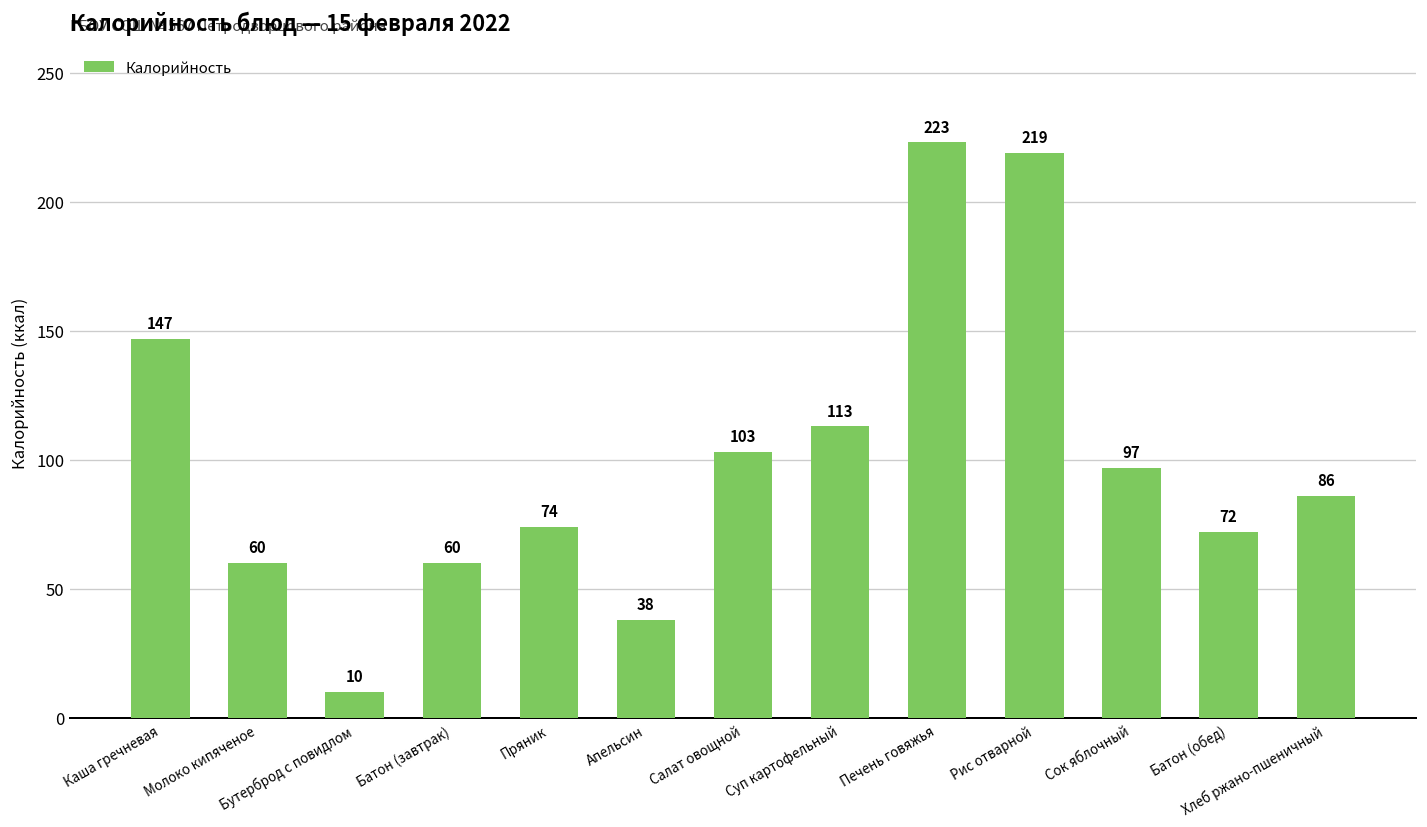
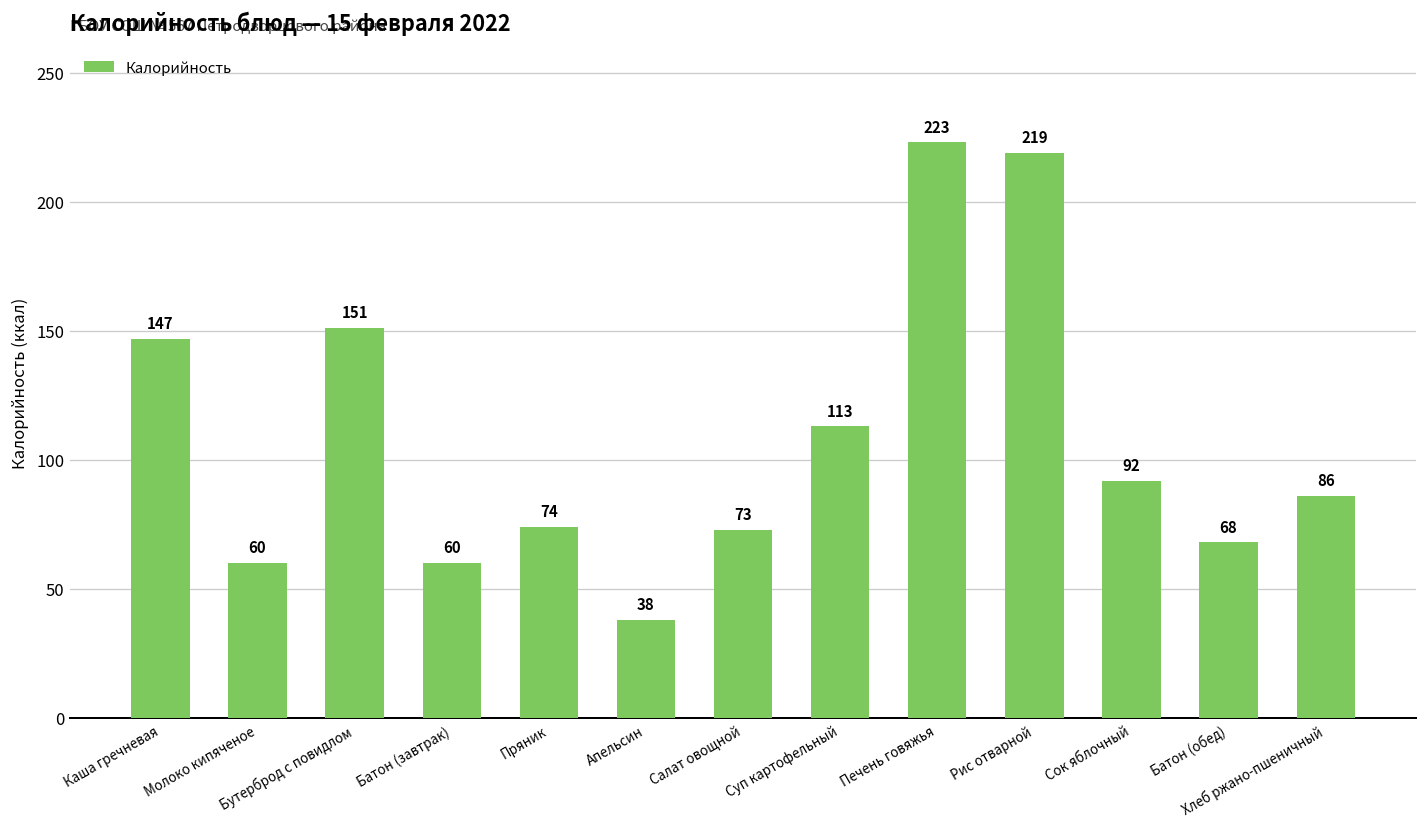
  {
    "Каша гречневая": 147,
    "Молоко кипяченое": 60,
-   "Бутерброд с повидлом": 10,
+   "Бутерброд с повидлом": 151,
    "Батон (завтрак)": 60,
    "Пряник": 74,
    "Апельсин": 38,
-   "Салат овощной": 103,
+   "Салат овощной": 73,
    "Суп картофельный": 113,
    "Печень говяжья": 223,
    "Рис отварной": 219,
-   "Сок яблочный": 97,
-   "Батон (обед)": 72,
+   "Сок яблочный": 92,
+   "Батон (обед)": 68,
    "Хлеб ржано-пшеничный": 86
  }
